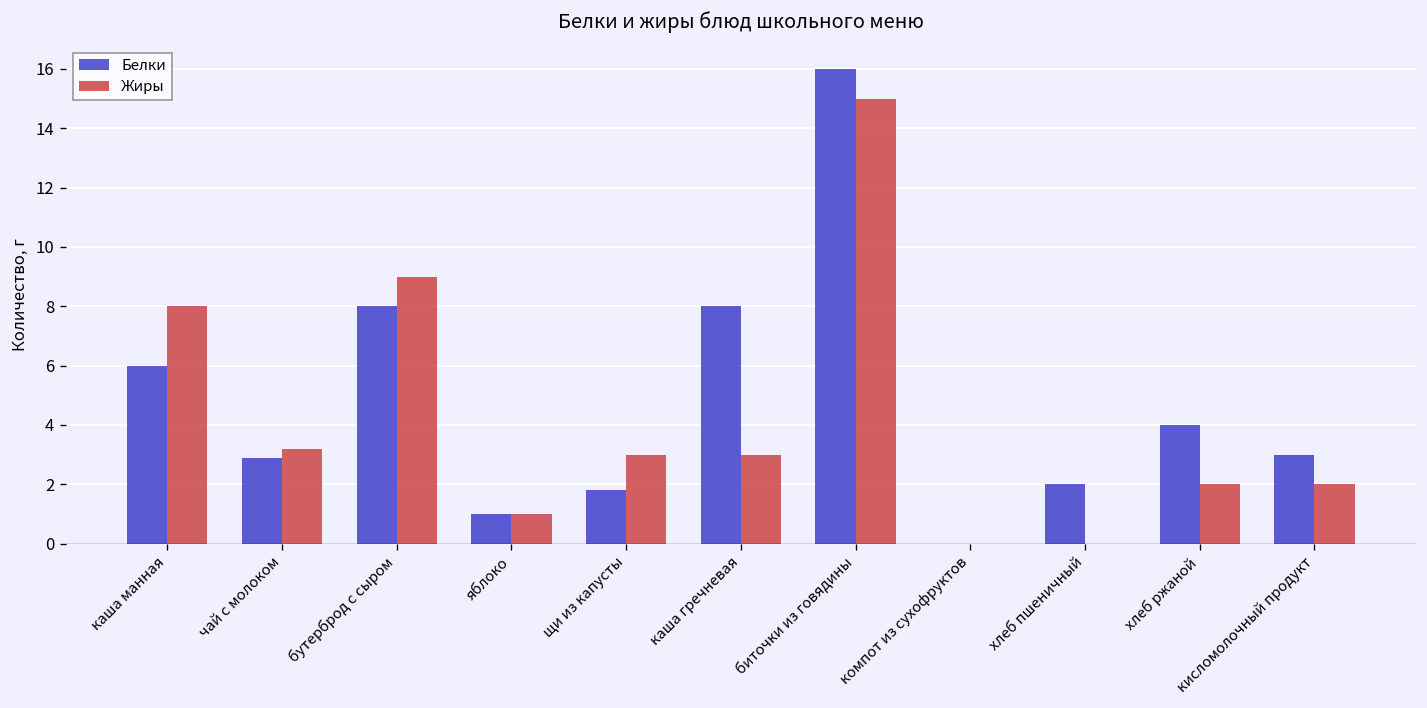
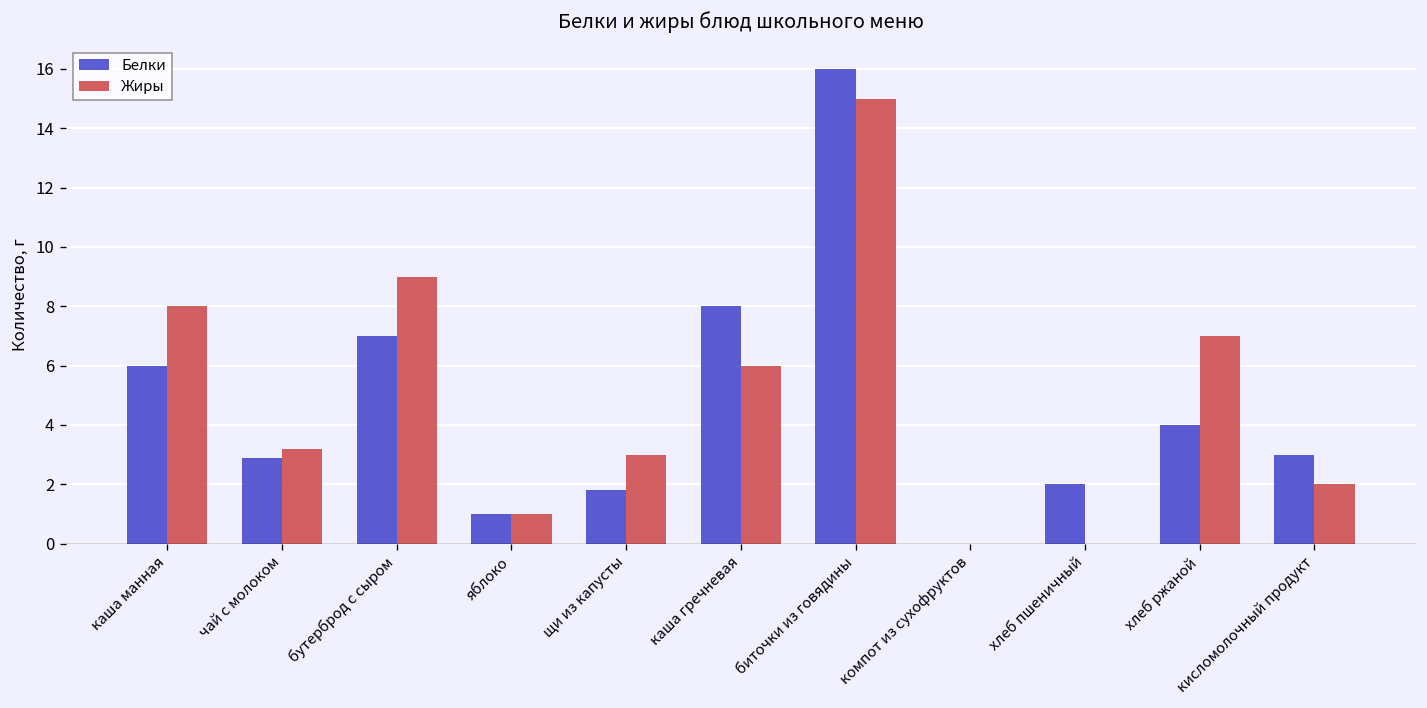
  {
    "Белки": {
      "каша манная": 6,
      "чай с молоком": 3,
-     "бутерброд с сыром": 8,
+     "бутерброд с сыром": 7,
      "яблоко": 1,
      "щи из капусты": 1.8,
      "каша гречневая": 8,
      "биточки из говядины": 16,
      "компот из сухофруктов": 0,
      "хлеб пшеничный": 2,
      "хлеб ржаной": 4,
      "кисломолочный продукт": 3
    },
    "Жиры": {
      "каша манная": 8,
      "чай с молоком": 3.2,
      "бутерброд с сыром": 9,
      "яблоко": 1,
      "щи из капусты": 3,
-     "каша гречневая": 3,
+     "каша гречневая": 6,
      "биточки из говядины": 15,
      "компот из сухофруктов": 0,
      "хлеб пшеничный": 0,
-     "хлеб ржаной": 2,
+     "хлеб ржаной": 7,
      "кисломолочный продукт": 2
    }
  }
